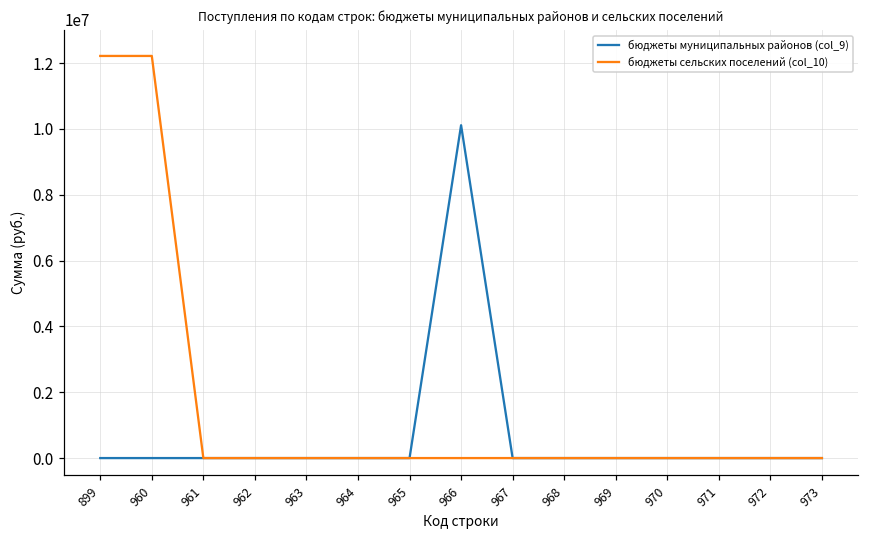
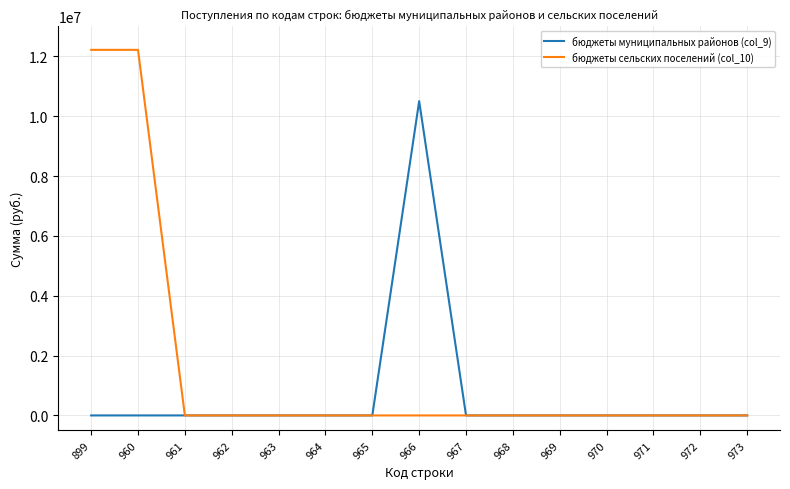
  {
    "бюджеты муниципальных районов (col_9)": {
      "899": 0,
      "960": 0,
-     "966": 10100000
+     "966": 10500000
    },
    "бюджеты сельских поселений (col_10)": {
      "899": 12200000,
      "960": 12200000,
      "966": 0
    }
  }
